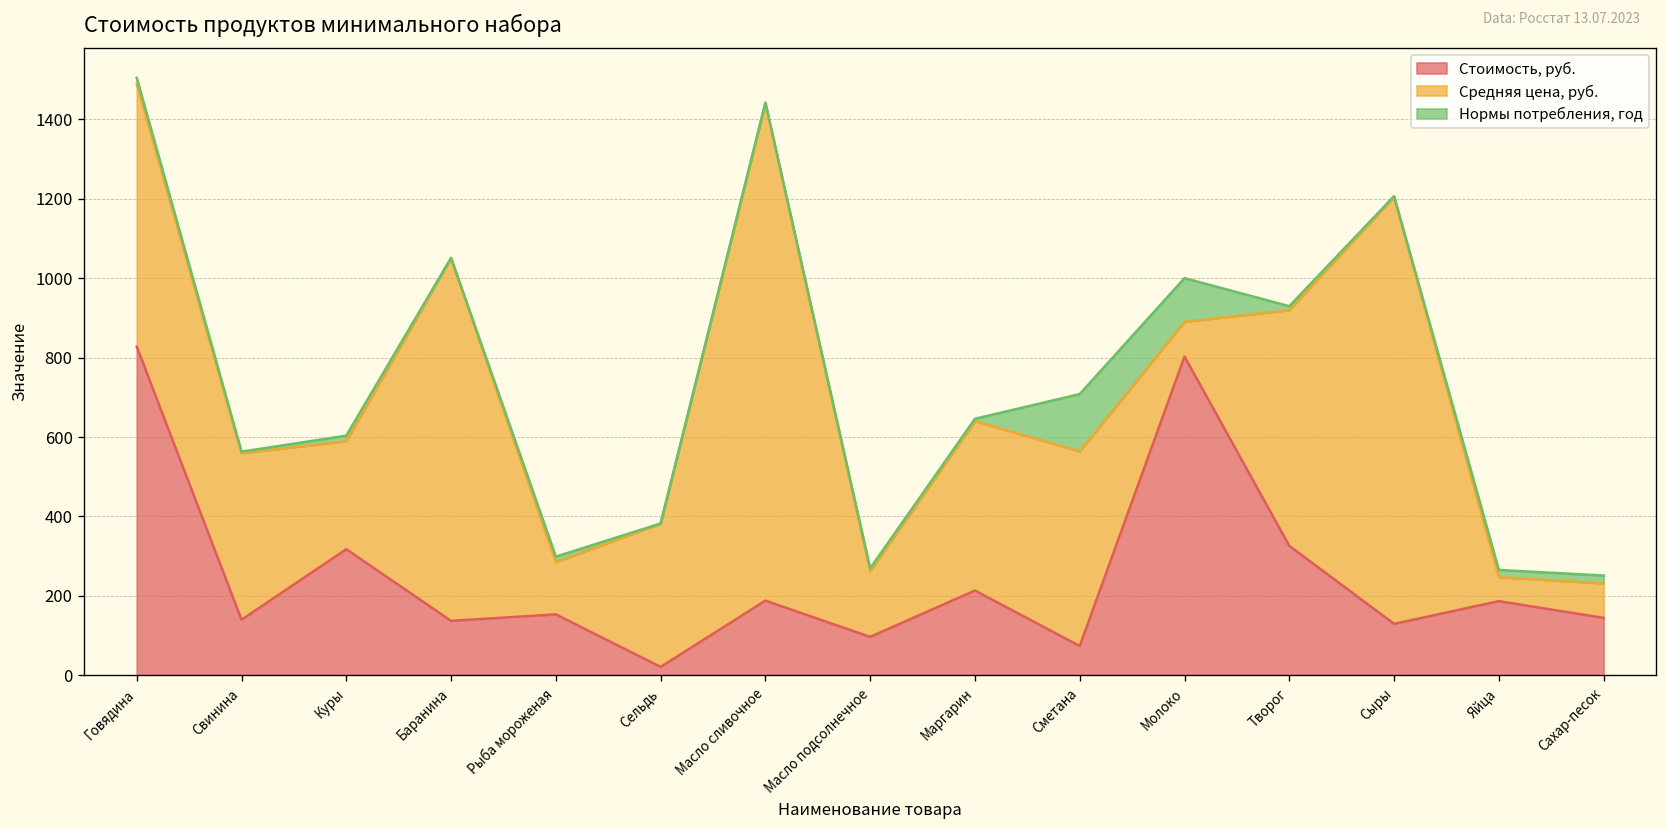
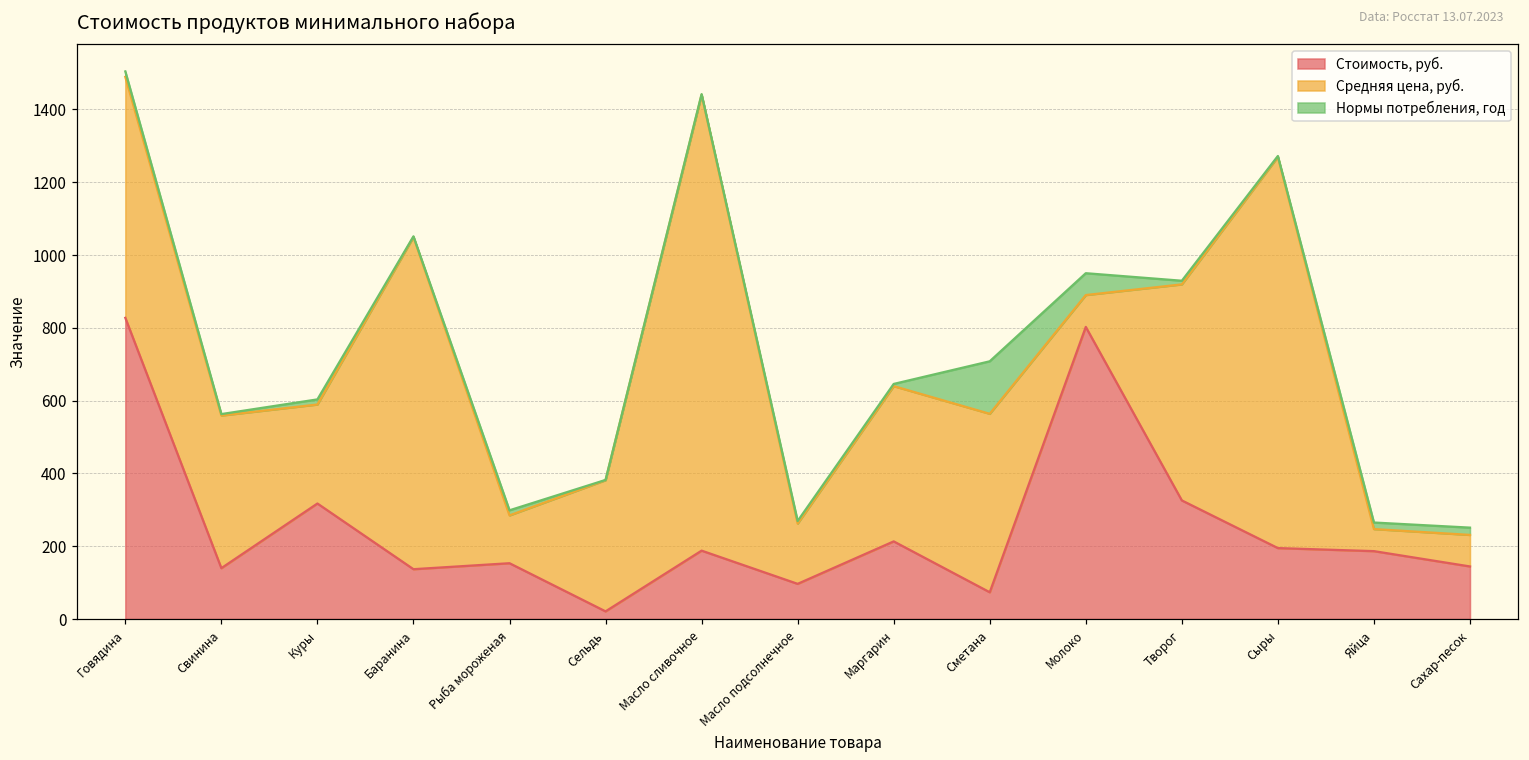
  {
    "Стоимость, руб.": {
      "Говядина": 830,
      "Свинина": 140,
      "Куры": 320,
      "Баранина": 140,
      "Рыба мороженая": 150,
      "Сельдь": 20,
      "Масло сливочное": 190,
      "Масло подсолнечное": 100,
      "Маргарин": 210,
      "Сметана": 70,
      "Молоко": 800,
      "Творог": 330,
-     "Сыры": 130,
+     "Сыры": 190,
      "Яйца": 190,
      "Сахар-песок": 140
    },
    "Средняя цена, руб.": {
      "Говядина": 660,
      "Куры": 270,
      "Рыба мороженая": 130,
      "Сметана": 490,
      "Молоко": 90,
      "Творог": 590,
      "Яйца": 60,
      "Сахар-песок": 90
    },
    "Нормы потребления, год": {
      "Говядина": 20,
      "Куры": 10,
      "Рыба мороженая": 10,
      "Сметана": 140,
-     "Молоко": 110,
+     "Молоко": 60,
      "Творог": 10,
      "Яйца": 20,
      "Сахар-песок": 20
    }
  }
